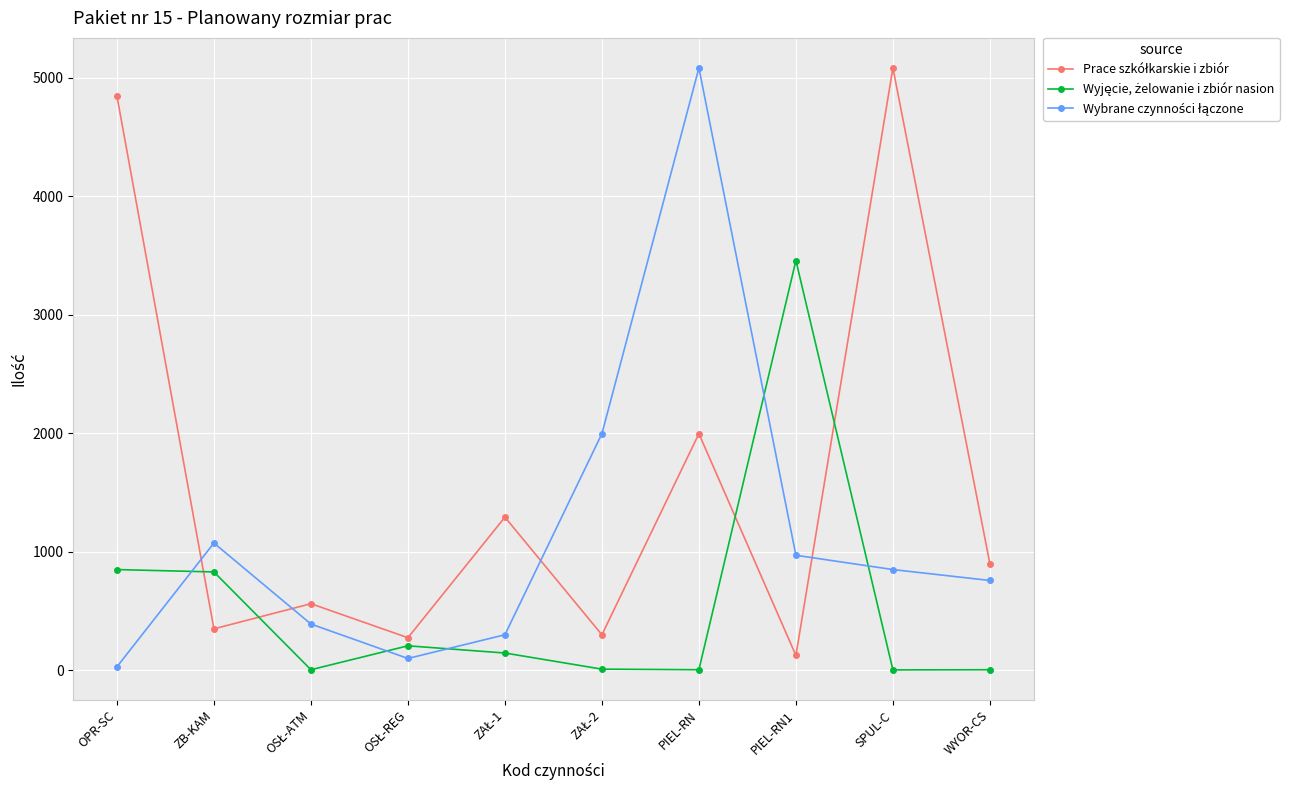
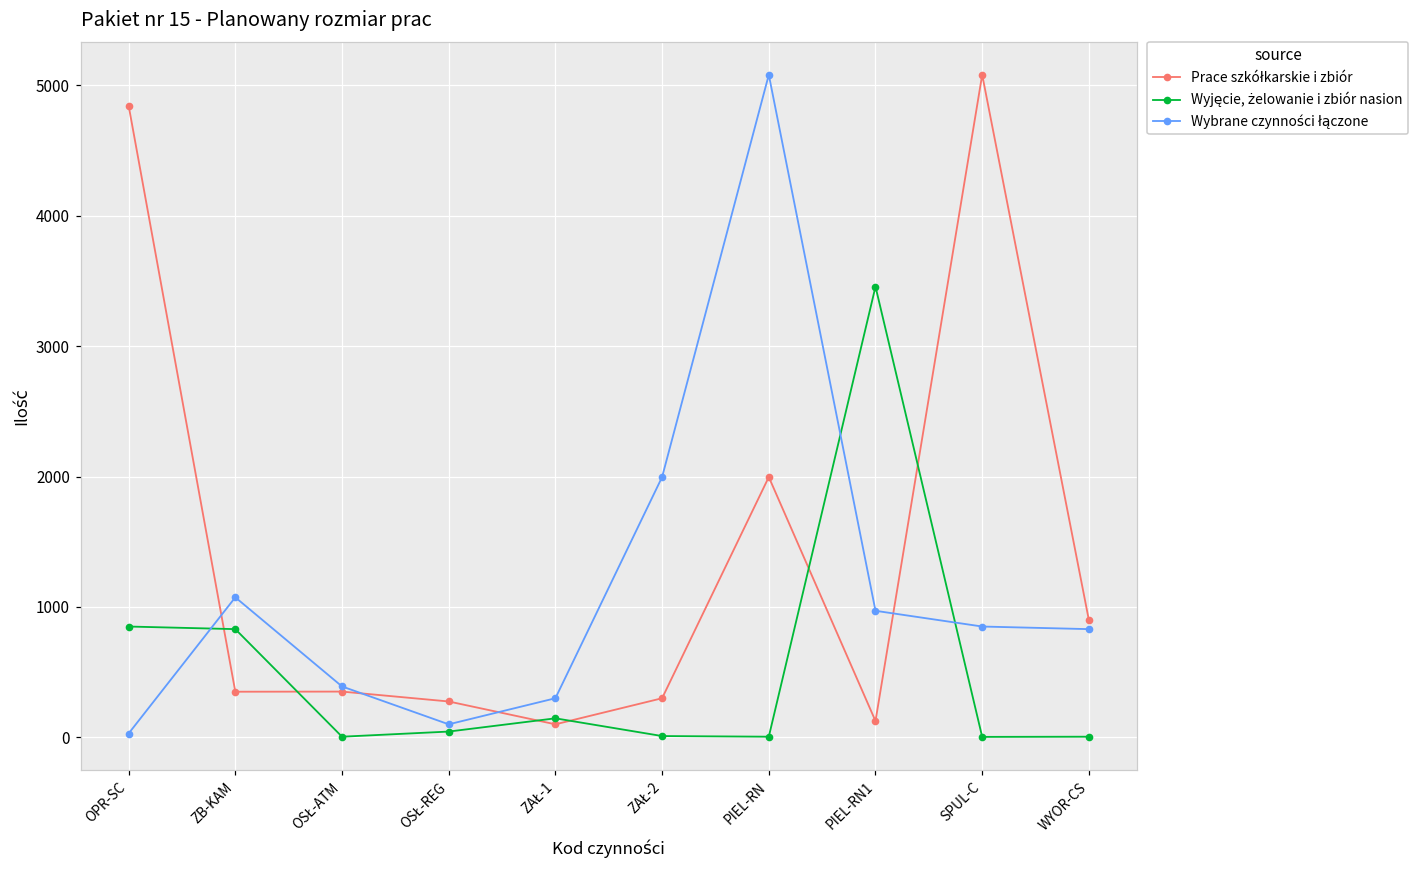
  {
    "Prace szkółkarskie i zbiór": {
      "OPR-SC": 4850,
      "ZB-KAM": 350,
-     "OSŁ-ATM": 560,
+     "OSŁ-ATM": 350,
      "OSŁ-REG": 280,
-     "ZAŁ-1": 1290,
+     "ZAŁ-1": 100,
      "ZAŁ-2": 300,
      "PIEL-RN": 2000,
      "PIEL-RN1": 130,
      "SPUL-C": 5080,
      "WYOR-CS": 900
    },
    "Wyjęcie, żelowanie i zbiór nasion": {
      "OPR-SC": 850,
      "ZB-KAM": 830,
      "OSŁ-ATM": 10,
-     "OSŁ-REG": 210,
+     "OSŁ-REG": 40,
      "ZAŁ-1": 150,
      "ZAŁ-2": 10,
      "PIEL-RN": 10,
      "PIEL-RN1": 3460,
      "SPUL-C": 0,
      "WYOR-CS": 10
    },
    "Wybrane czynności łączone": {
      "OPR-SC": 30,
      "ZB-KAM": 1070,
      "OSŁ-ATM": 390,
      "OSŁ-REG": 100,
      "ZAŁ-1": 300,
      "ZAŁ-2": 2000,
      "PIEL-RN": 5080,
      "PIEL-RN1": 970,
      "SPUL-C": 850,
-     "WYOR-CS": 760
+     "WYOR-CS": 830
    }
  }
